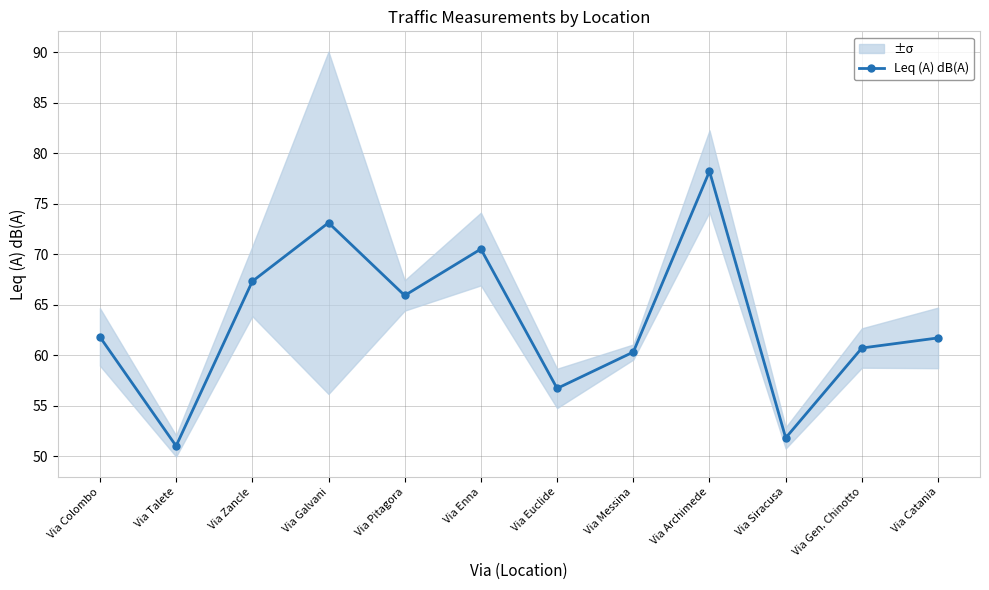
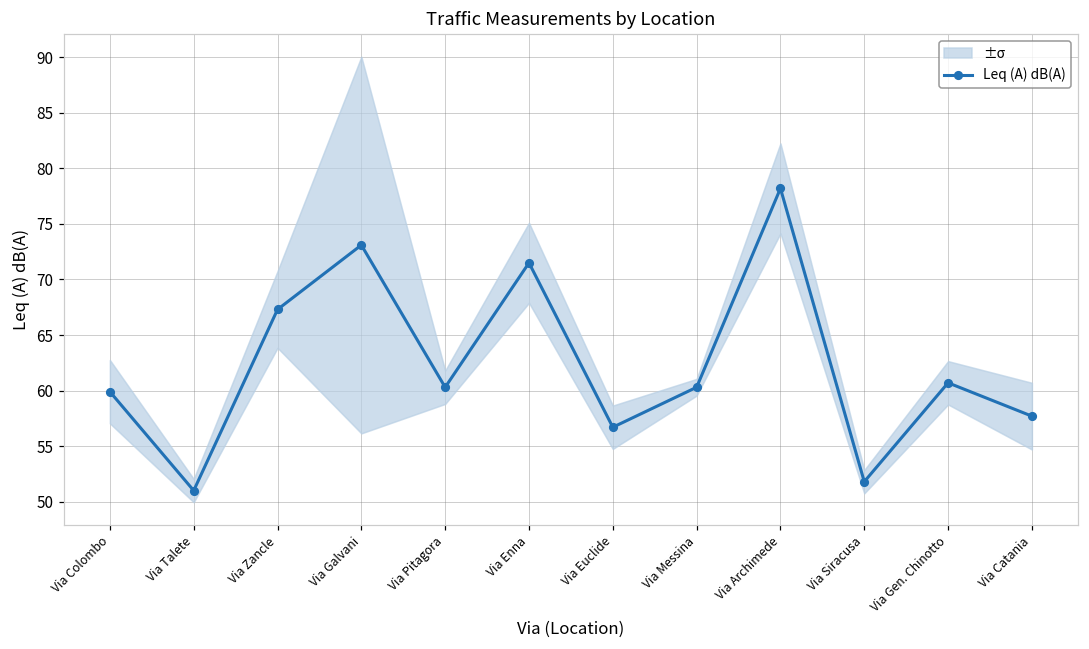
  {
    "Leq (A) dB(A)": {
-     "Via Colombo": 61.8,
+     "Via Colombo": 59.9,
      "Via Talete": 51.0,
      "Via Zancle": 67.3,
      "Via Galvani": 73.1,
-     "Via Pitagora": 65.9,
-     "Via Enna": 70.5,
+     "Via Pitagora": 60.3,
+     "Via Enna": 71.5,
      "Via Euclide": 56.7,
      "Via Messina": 60.3,
      "Via Archimede": 78.2,
      "Via Siracusa": 51.8,
      "Via Gen. Chinotto": 60.7,
-     "Via Catania": 61.7
+     "Via Catania": 57.7
    }
  }
